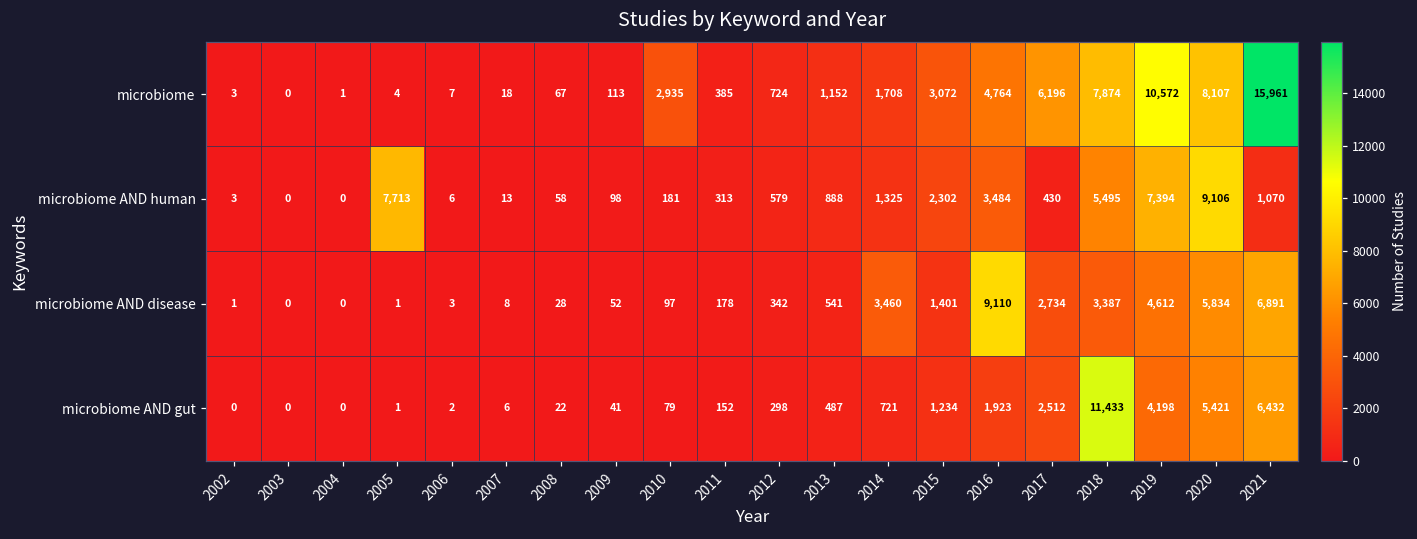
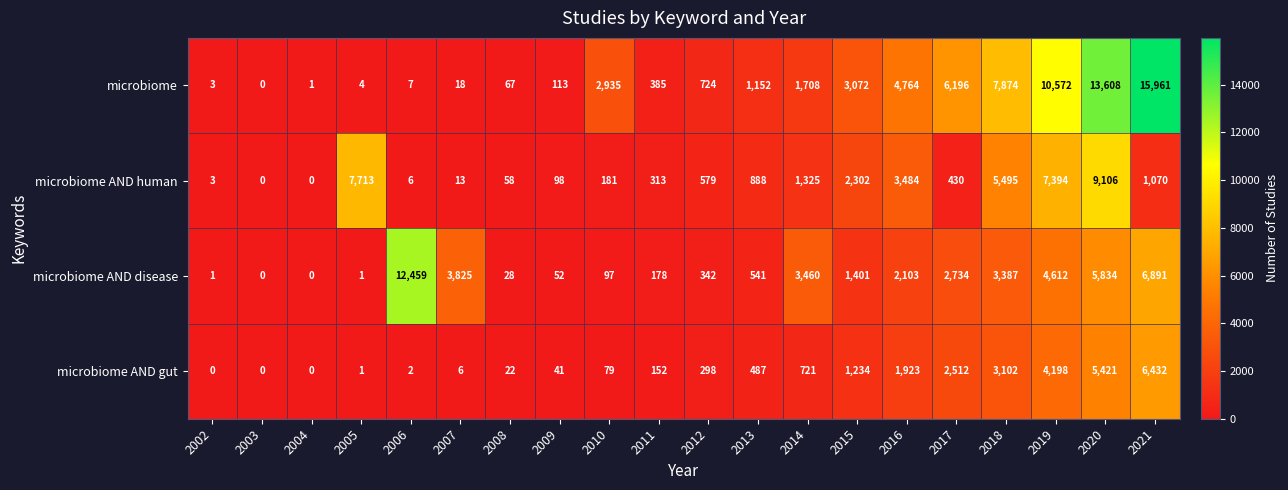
  {
    "microbiome": {
      "2002": "3",
      "2003": "0",
      "2004": "1",
      "2005": "4",
      "2006": "7",
      "2007": "18",
      "2008": "67",
      "2009": "113",
      "2010": "2,935",
      "2011": "385",
      "2012": "724",
      "2013": "1,152",
      "2014": "1,708",
      "2015": "3,072",
      "2016": "4,764",
      "2017": "6,196",
      "2018": "7,874",
      "2019": "10,572",
-     "2020": "8,107",
+     "2020": "13,608",
      "2021": "15,961"
    },
    "microbiome AND human": {
      "2002": "3",
      "2003": "0",
      "2004": "0",
      "2005": "7,713",
      "2006": "6",
      "2007": "13",
      "2008": "58",
      "2009": "98",
      "2010": "181",
      "2011": "313",
      "2012": "579",
      "2013": "888",
      "2014": "1,325",
      "2015": "2,302",
      "2016": "3,484",
      "2017": "430",
      "2018": "5,495",
      "2019": "7,394",
      "2020": "9,106",
      "2021": "1,070"
    },
    "microbiome AND disease": {
      "2002": "1",
      "2003": "0",
      "2004": "0",
      "2005": "1",
-     "2006": "3",
-     "2007": "8",
+     "2006": "12,459",
+     "2007": "3,825",
      "2008": "28",
      "2009": "52",
      "2010": "97",
      "2011": "178",
      "2012": "342",
      "2013": "541",
      "2014": "3,460",
      "2015": "1,401",
-     "2016": "9,110",
+     "2016": "2,103",
      "2017": "2,734",
      "2018": "3,387",
      "2019": "4,612",
      "2020": "5,834",
      "2021": "6,891"
    },
    "microbiome AND gut": {
      "2002": "0",
      "2003": "0",
      "2004": "0",
      "2005": "1",
      "2006": "2",
      "2007": "6",
      "2008": "22",
      "2009": "41",
      "2010": "79",
      "2011": "152",
      "2012": "298",
      "2013": "487",
      "2014": "721",
      "2015": "1,234",
      "2016": "1,923",
      "2017": "2,512",
-     "2018": "11,433",
+     "2018": "3,102",
      "2019": "4,198",
      "2020": "5,421",
      "2021": "6,432"
    }
  }
